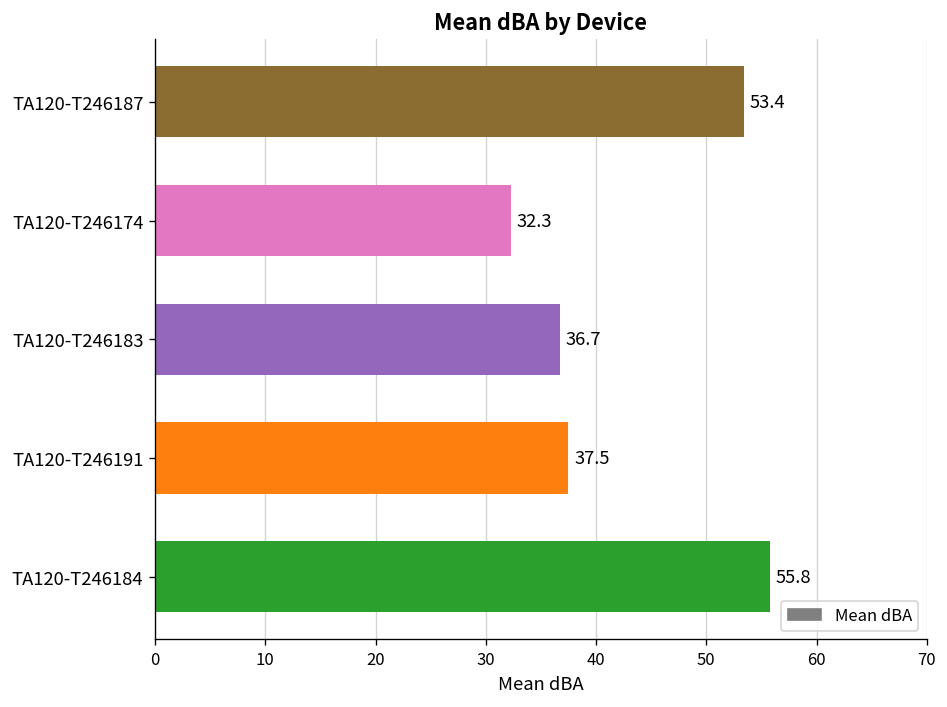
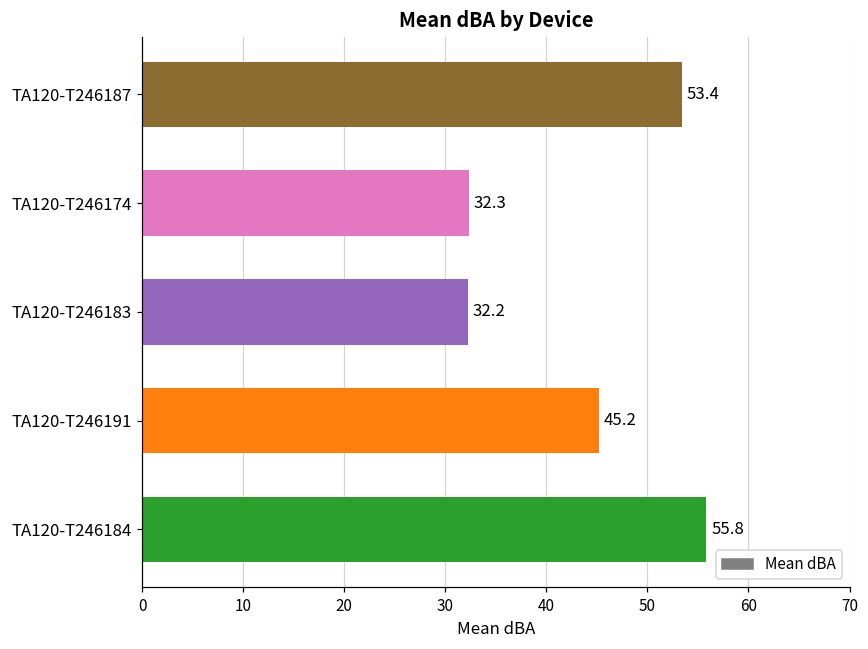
  {
    "TA120-T246187": 53.4,
    "TA120-T246174": 32.3,
-   "TA120-T246183": 36.7,
-   "TA120-T246191": 37.5,
+   "TA120-T246183": 32.2,
+   "TA120-T246191": 45.2,
    "TA120-T246184": 55.8
  }
